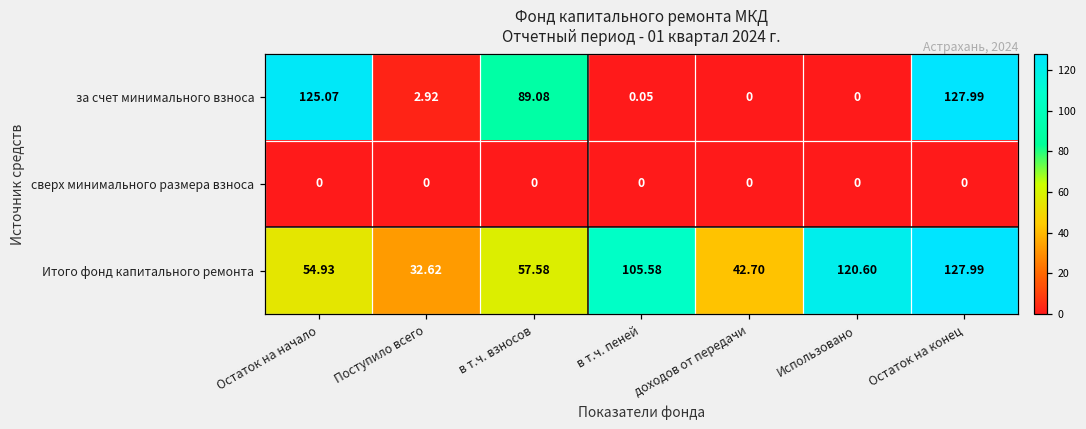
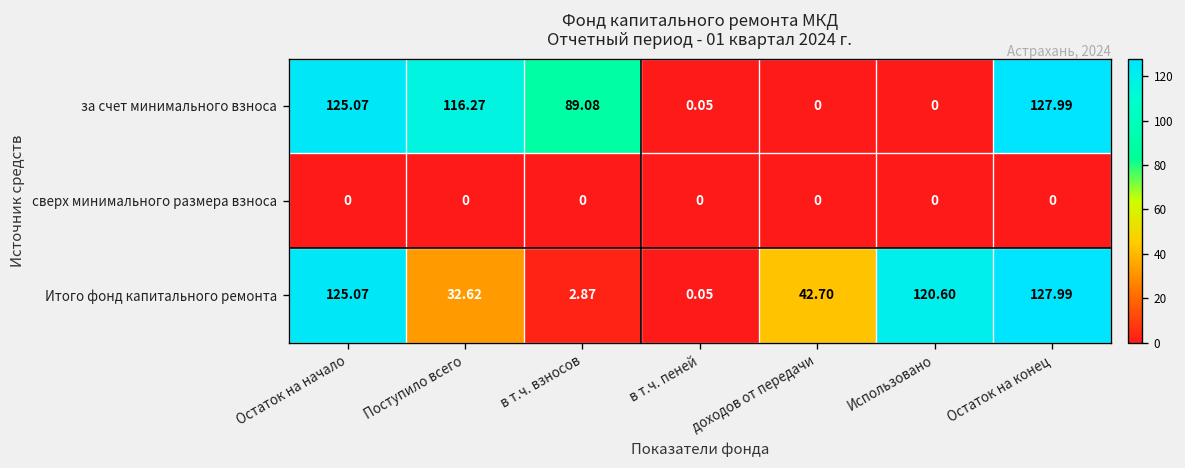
  {
    "за счет минимального взноса": {
      "Остаток на начало": 125.07,
-     "Поступило всего": 2.92,
+     "Поступило всего": 116.27,
      "в т.ч. взносов": 89.08,
      "в т.ч. пеней": 0.05,
      "доходов от передачи": 0,
      "Использовано": 0,
      "Остаток на конец": 127.99
    },
    "сверх минимального размера взноса": {
      "Остаток на начало": 0,
      "Поступило всего": 0,
      "в т.ч. взносов": 0,
      "в т.ч. пеней": 0,
      "доходов от передачи": 0,
      "Использовано": 0,
      "Остаток на конец": 0
    },
    "Итого фонд капитального ремонта": {
-     "Остаток на начало": 54.93,
+     "Остаток на начало": 125.07,
      "Поступило всего": 32.62,
-     "в т.ч. взносов": 57.58,
-     "в т.ч. пеней": 105.58,
+     "в т.ч. взносов": 2.87,
+     "в т.ч. пеней": 0.05,
      "доходов от передачи": 42.70,
      "Использовано": 120.60,
      "Остаток на конец": 127.99
    }
  }
